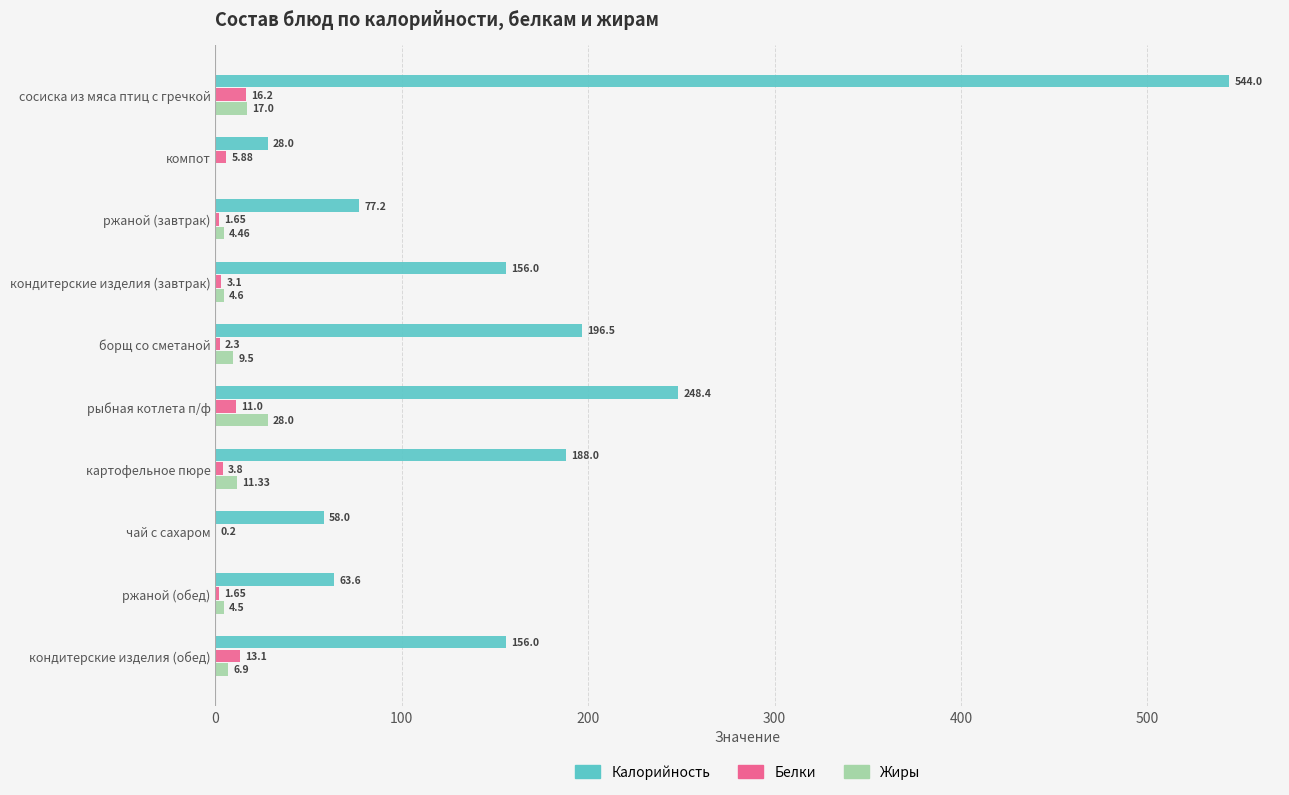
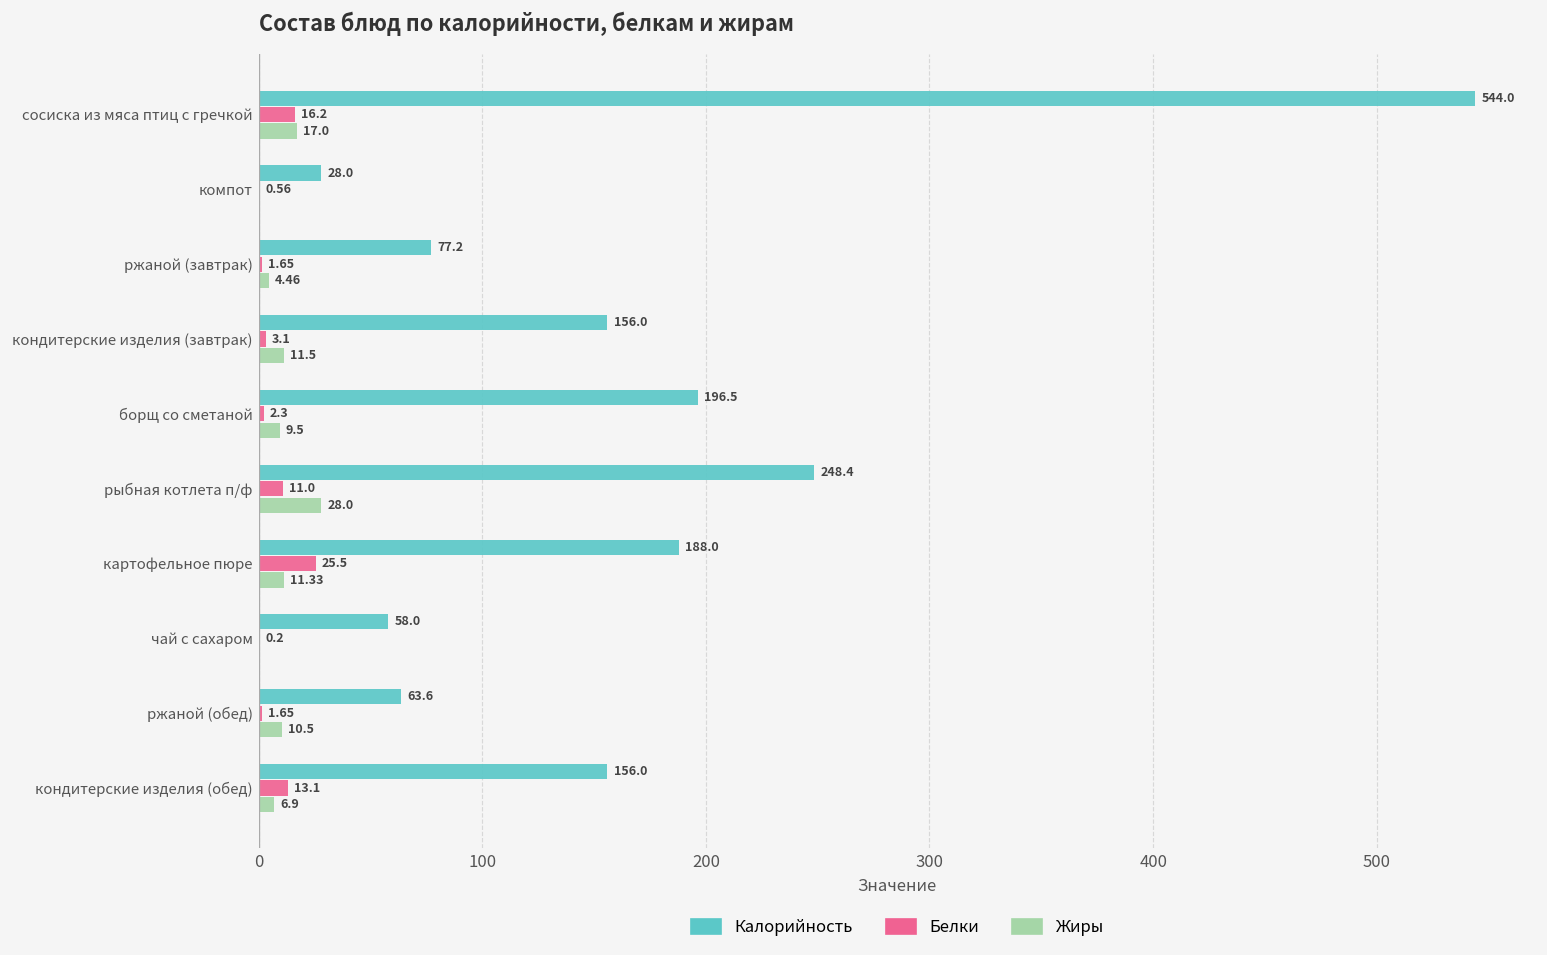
  {
    "Калорийность": {
      "сосиска из мяса птиц с гречкой": 544.0,
      "компот": 28.0,
      "ржаной (завтрак)": 77.2,
      "кондитерские изделия (завтрак)": 156.0,
      "борщ со сметаной": 196.5,
      "рыбная котлета п/ф": 248.4,
      "картофельное пюре": 188.0,
      "чай с сахаром": 58.0,
      "ржаной (обед)": 63.6,
      "кондитерские изделия (обед)": 156.0
    },
    "Белки": {
      "сосиска из мяса птиц с гречкой": 16.2,
-     "компот": 5.88,
+     "компот": 0.56,
      "ржаной (завтрак)": 1.65,
      "кондитерские изделия (завтрак)": 3.1,
      "борщ со сметаной": 2.3,
      "рыбная котлета п/ф": 11.0,
-     "картофельное пюре": 3.8,
+     "картофельное пюре": 25.5,
      "чай с сахаром": 0.2,
      "ржаной (обед)": 1.65,
      "кондитерские изделия (обед)": 13.1
    },
    "Жиры": {
      "сосиска из мяса птиц с гречкой": 17.0,
      "ржаной (завтрак)": 4.46,
-     "кондитерские изделия (завтрак)": 4.6,
+     "кондитерские изделия (завтрак)": 11.5,
      "борщ со сметаной": 9.5,
      "рыбная котлета п/ф": 28.0,
      "картофельное пюре": 11.33,
-     "ржаной (обед)": 4.5,
+     "ржаной (обед)": 10.5,
      "кондитерские изделия (обед)": 6.9
    }
  }
